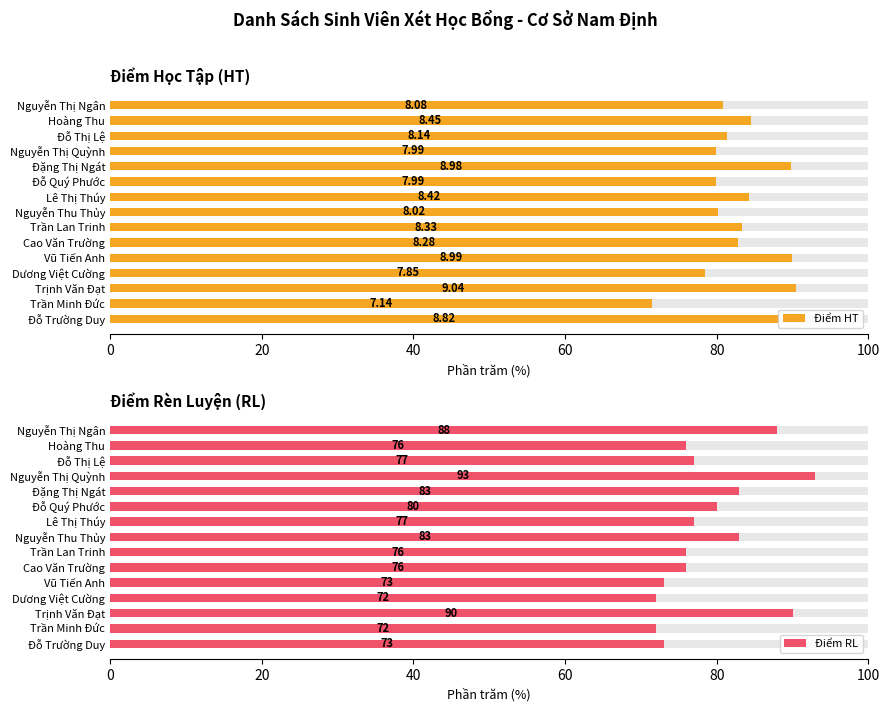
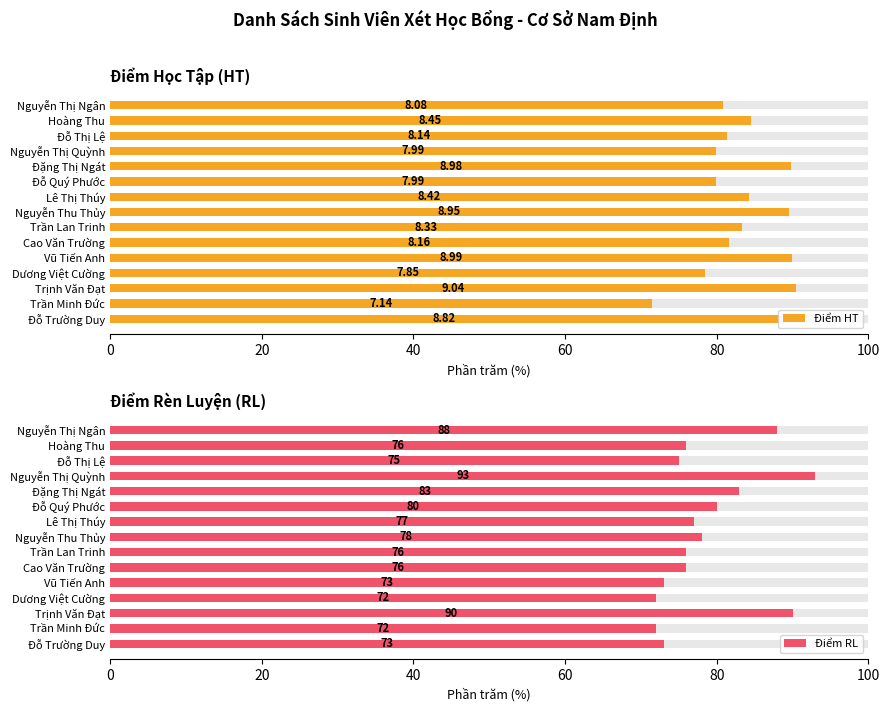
  {
    "Điểm Học Tập (HT)": {
      "Điểm HT": {
-       "Nguyễn Thu Thủy": 8.02,
-       "Cao Văn Trường": 8.28
+       "Nguyễn Thu Thủy": 8.95,
+       "Cao Văn Trường": 8.16
      }
    },
    "Điểm Rèn Luyện (RL)": {
      "Điểm RL": {
-       "Đỗ Thị Lệ": 77,
-       "Nguyễn Thu Thủy": 83
+       "Đỗ Thị Lệ": 75,
+       "Nguyễn Thu Thủy": 78
      }
    }
  }
